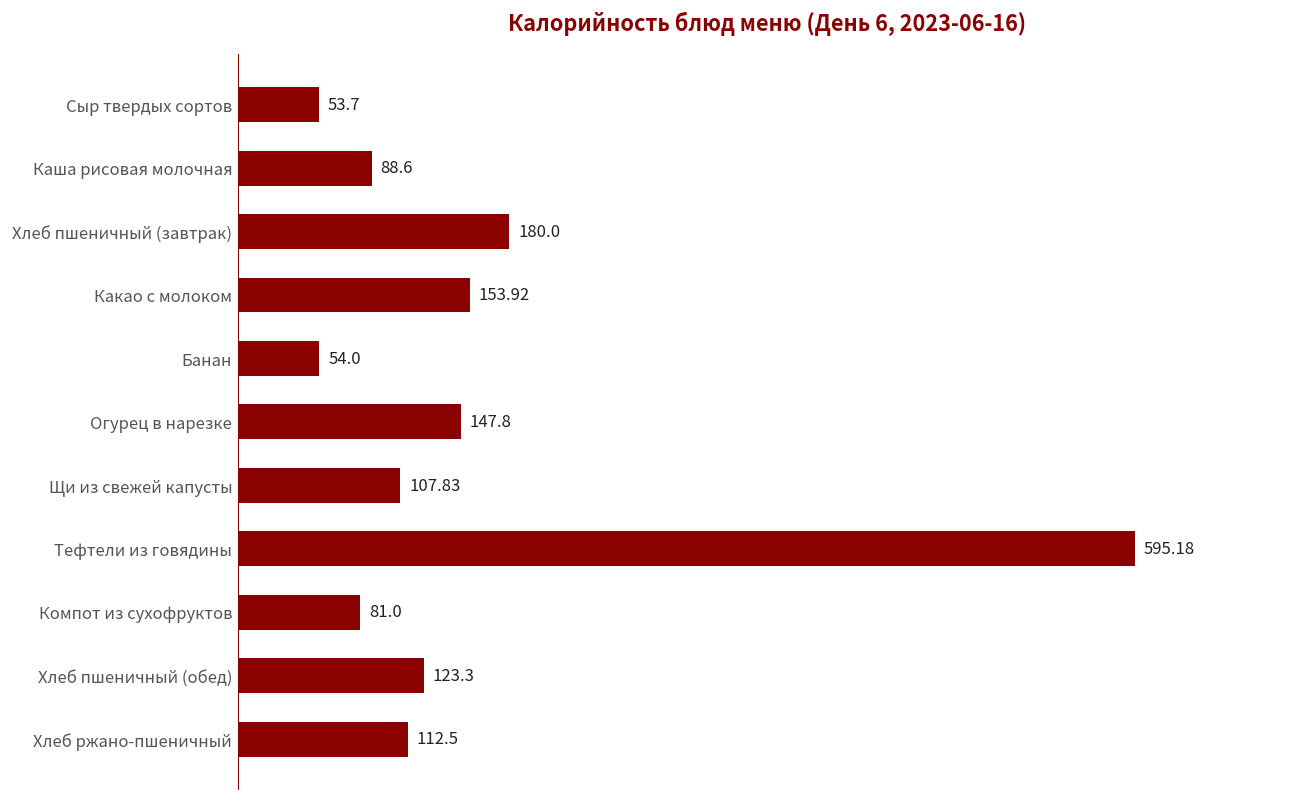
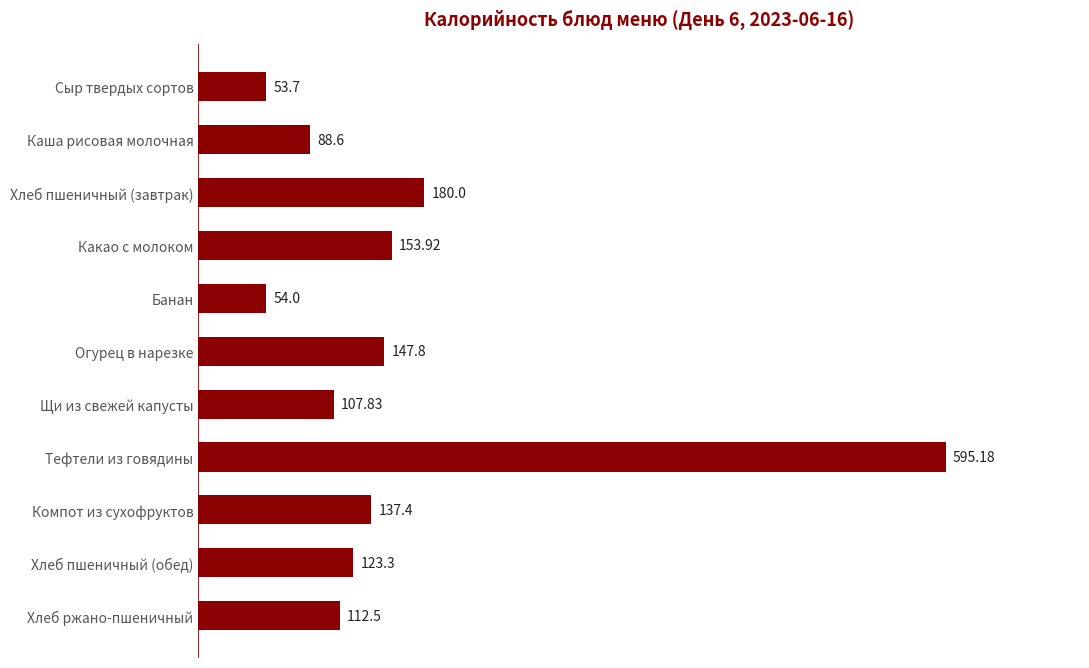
  {
    "Сыр твердых сортов": 53.7,
    "Каша рисовая молочная": 88.6,
    "Хлеб пшеничный (завтрак)": 180.0,
    "Какао с молоком": 153.92,
    "Банан": 54.0,
    "Огурец в нарезке": 147.8,
    "Щи из свежей капусты": 107.83,
    "Тефтели из говядины": 595.18,
-   "Компот из сухофруктов": 81.0,
+   "Компот из сухофруктов": 137.4,
    "Хлеб пшеничный (обед)": 123.3,
    "Хлеб ржано-пшеничный": 112.5
  }
